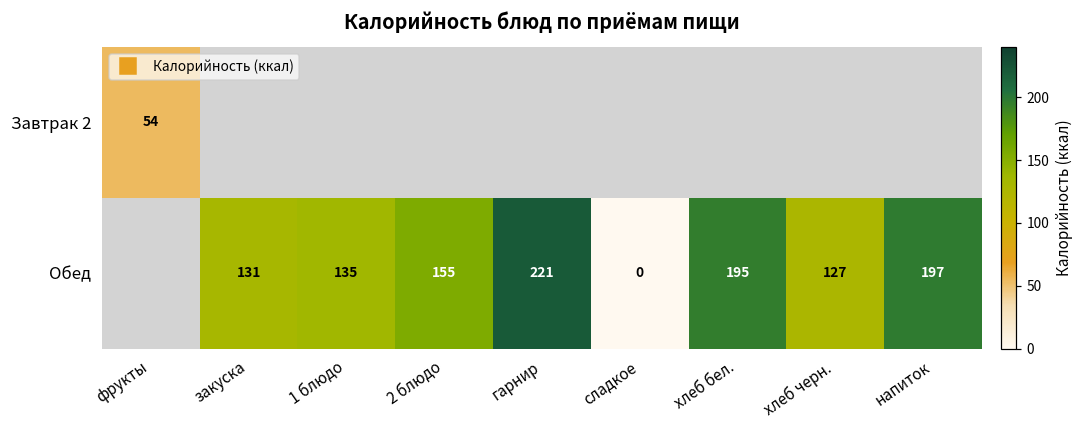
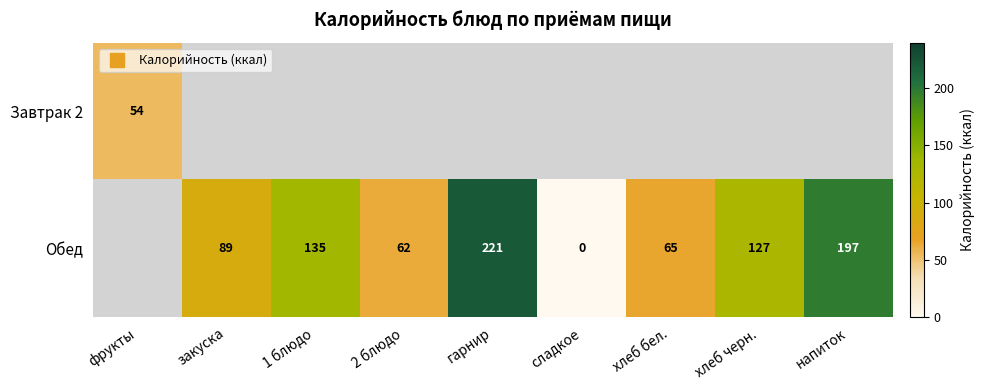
  {
    "Завтрак 2": {
      "фрукты": 54
    },
    "Обед": {
-     "закуска": 131,
+     "закуска": 89,
      "1 блюдо": 135,
-     "2 блюдо": 155,
+     "2 блюдо": 62,
      "гарнир": 221,
      "сладкое": 0,
-     "хлеб бел.": 195,
+     "хлеб бел.": 65,
      "хлеб черн.": 127,
      "напиток": 197
    }
  }
